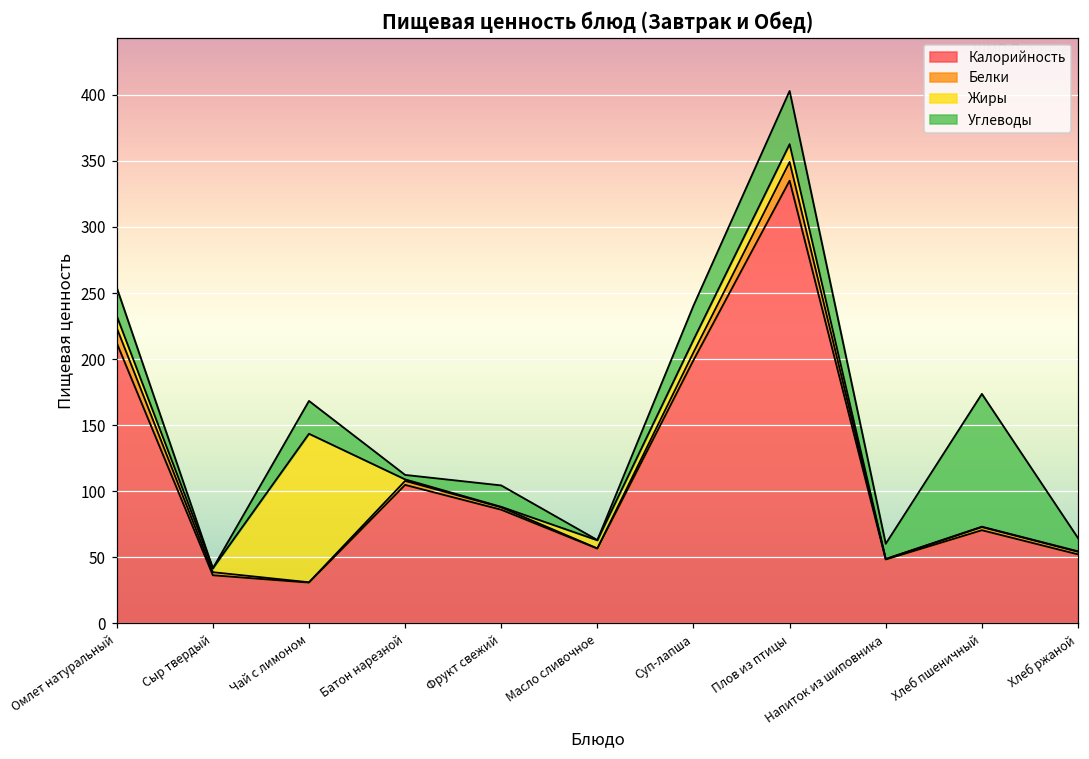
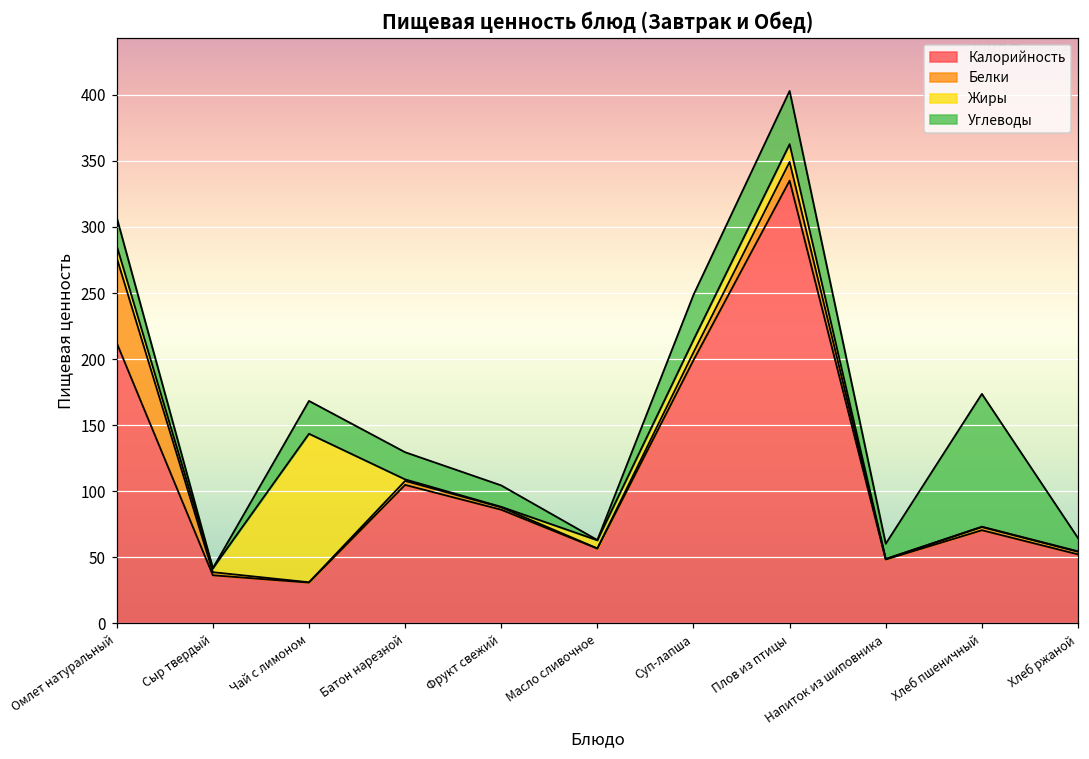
  {
    "Калорийность": {
      "Омлет натуральный": 212,
      "Сыр твердый": 36,
      "Батон нарезной": 105,
      "Суп-лапша": 199,
      "Плов из птицы": 335,
      "Хлеб пшеничный": 71
    },
    "Белки": {
-     "Омлет натуральный": 11,
+     "Омлет натуральный": 64,
      "Сыр твердый": 2,
      "Суп-лапша": 6,
      "Плов из птицы": 14
    },
    "Жиры": {
      "Омлет натуральный": 9,
      "Чай с лимоном": 112,
      "Суп-лапша": 9,
      "Плов из птицы": 13
    },
    "Углеводы": {
      "Омлет натуральный": 21,
      "Чай с лимоном": 25,
-     "Батон нарезной": 3,
+     "Батон нарезной": 21,
      "Фрукт свежий": 16,
-     "Суп-лапша": 26,
+     "Суп-лапша": 34,
      "Плов из птицы": 40,
      "Напиток из шиповника": 11,
      "Хлеб пшеничный": 101,
      "Хлеб ржаной": 10
    }
  }
